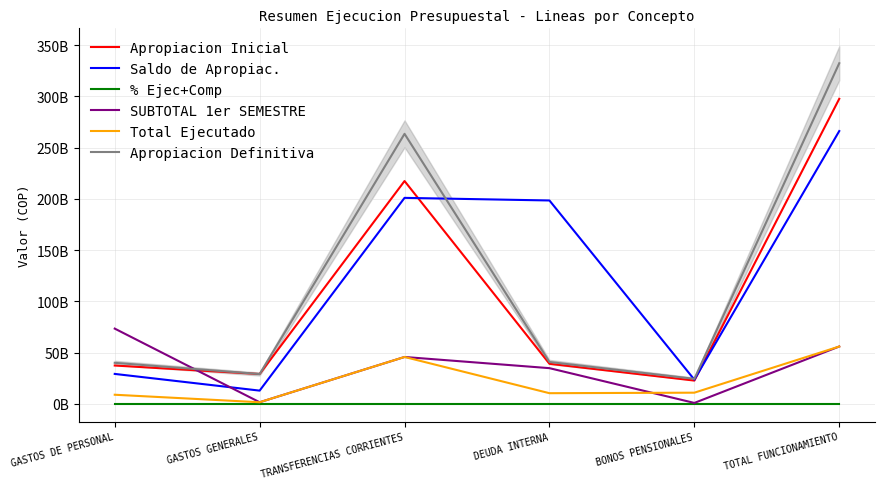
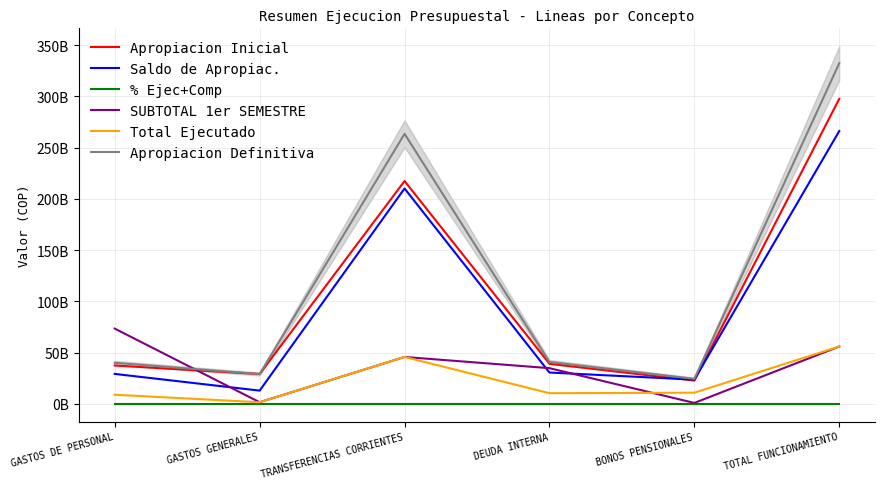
  {
    "Apropiacion Inicial": {
      "GASTOS DE PERSONAL": 37000000000,
      "TRANSFERENCIAS CORRIENTES": 217000000000,
      "TOTAL FUNCIONAMIENTO": 298000000000
    },
    "Saldo de Apropiac.": {
      "GASTOS DE PERSONAL": 29000000000,
      "GASTOS GENERALES": 13000000000,
-     "TRANSFERENCIAS CORRIENTES": 201000000000,
-     "DEUDA INTERNA": 198000000000,
+     "TRANSFERENCIAS CORRIENTES": 210000000000,
+     "DEUDA INTERNA": 30000000000,
      "TOTAL FUNCIONAMIENTO": 266000000000
    },
    "% Ejec+Comp": {
      "GASTOS DE PERSONAL": 0,
      "TRANSFERENCIAS CORRIENTES": 0,
      "DEUDA INTERNA": 0,
      "TOTAL FUNCIONAMIENTO": 0
    },
    "SUBTOTAL 1er SEMESTRE": {
      "GASTOS DE PERSONAL": 73000000000,
      "DEUDA INTERNA": 35000000000
    },
    "Total Ejecutado": {
      "GASTOS DE PERSONAL": 9000000000,
      "DEUDA INTERNA": 10000000000,
      "BONOS PENSIONALES": 11000000000
    }
  }
